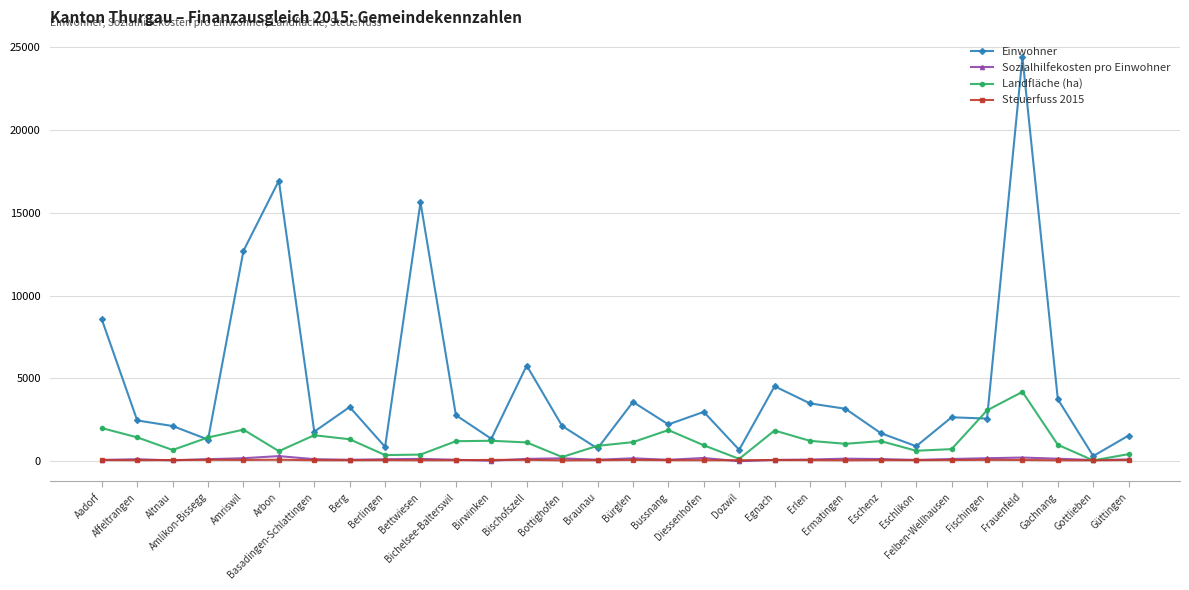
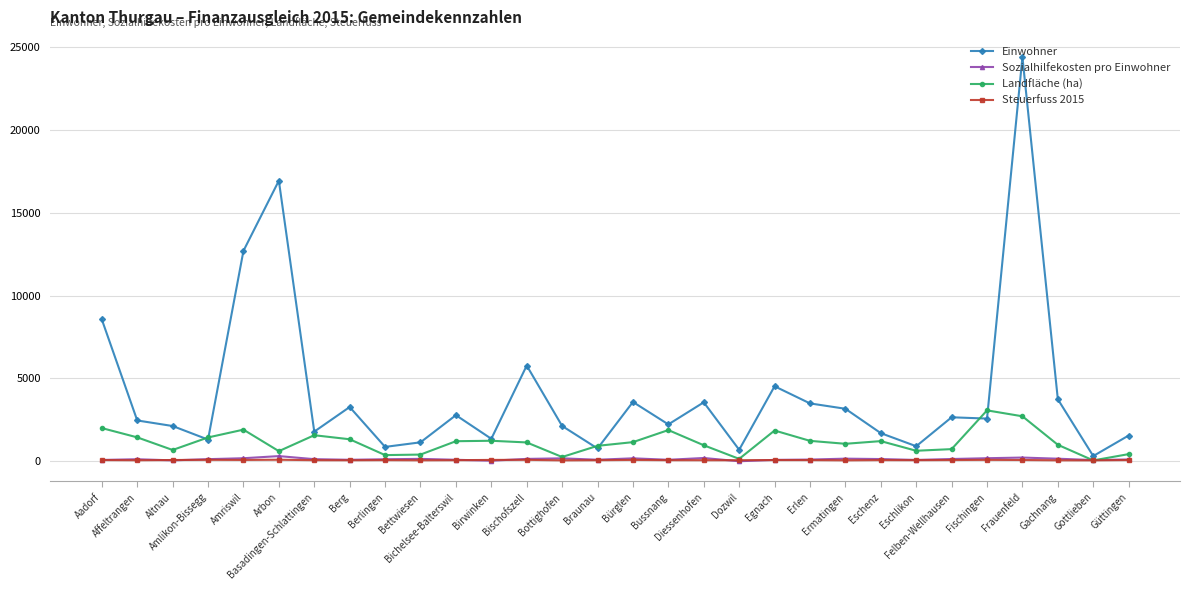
  {
    "Einwohner": {
      "Aadorf": 8600,
      "Affeltrangen": 2500,
      "Altnau": 2100,
      "Amriswil": 12700,
      "Arbon": 16900,
      "Basadingen-Schlattingen": 1800,
      "Berg": 3300,
      "Berlingen": 900,
-     "Bettwiesen": 15600,
+     "Bettwiesen": 1100,
      "Bichelsee-Balterswil": 2800,
      "Bischofszell": 5800,
      "Bottighofen": 2100,
      "Braunau": 800,
      "Bürglen": 3600,
      "Bussnang": 2200,
-     "Diessenhofen": 3000,
+     "Diessenhofen": 3500,
      "Dozwil": 700,
      "Egnach": 4500,
      "Erlen": 3500,
      "Ermatingen": 3200,
      "Eschenz": 1700,
      "Eschlikon": 900,
      "Felben-Wellhausen": 2600,
      "Fischingen": 2600,
      "Frauenfeld": 24400,
      "Gachnang": 3700,
      "Gottlieben": 300,
      "Güttingen": 1500
    },
    "Sozialhilfekosten pro Einwohner": {
      "Arbon": 300
    },
    "Landfläche (ha)": {
      "Aadorf": 2000,
      "Affeltrangen": 1400,
      "Altnau": 700,
      "Amriswil": 1900,
      "Arbon": 600,
      "Basadingen-Schlattingen": 1600,
      "Berg": 1300,
      "Berlingen": 400,
      "Bettwiesen": 400,
      "Bichelsee-Balterswil": 1200,
      "Bischofszell": 1100,
      "Braunau": 900,
      "Bürglen": 1100,
      "Bussnang": 1900,
      "Diessenhofen": 1000,
      "Egnach": 1800,
      "Erlen": 1200,
      "Ermatingen": 1000,
      "Eschenz": 1200,
      "Eschlikon": 600,
      "Felben-Wellhausen": 700,
      "Fischingen": 3100,
-     "Frauenfeld": 4200,
+     "Frauenfeld": 2700,
      "Gachnang": 1000,
      "Güttingen": 400
    },
    "Steuerfuss 2015": {
      "Arbon": 100
    }
  }
